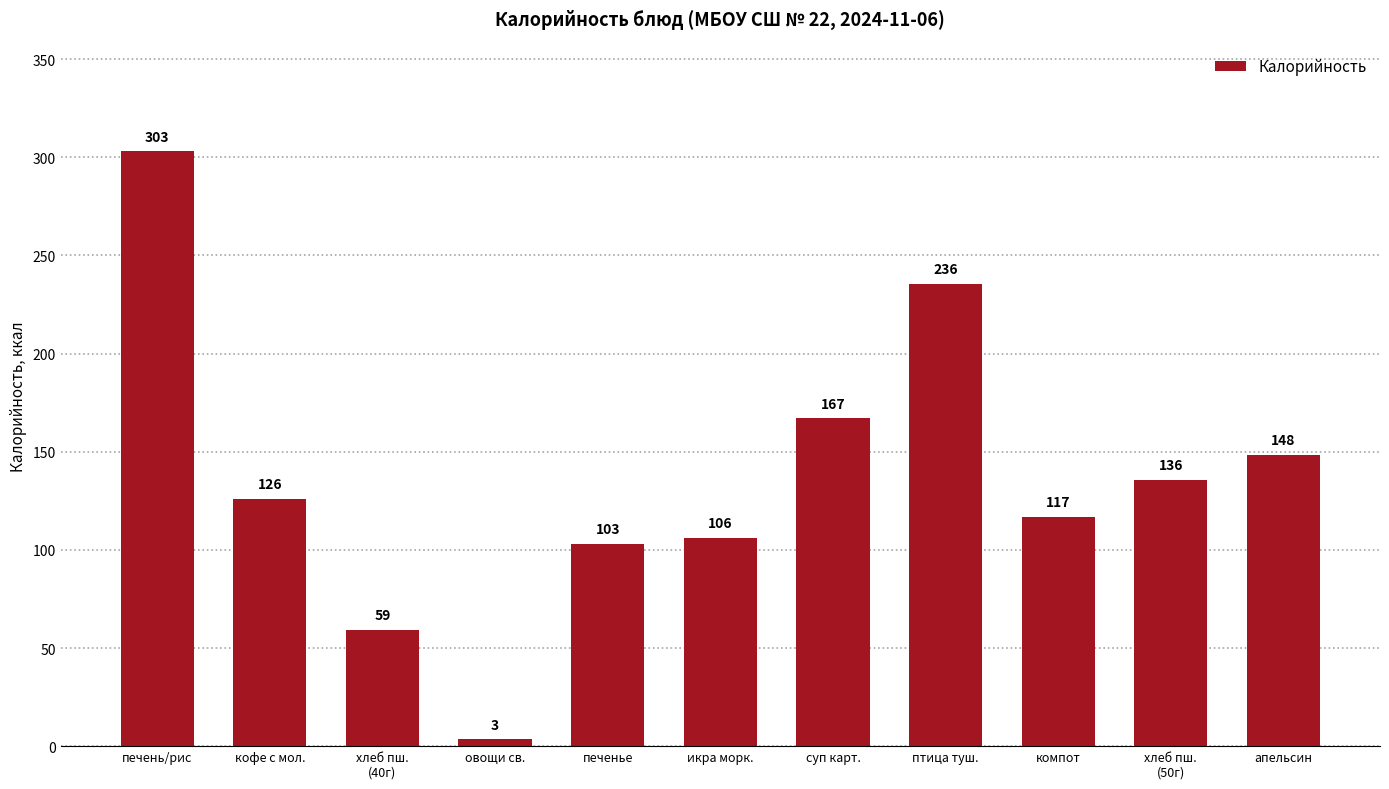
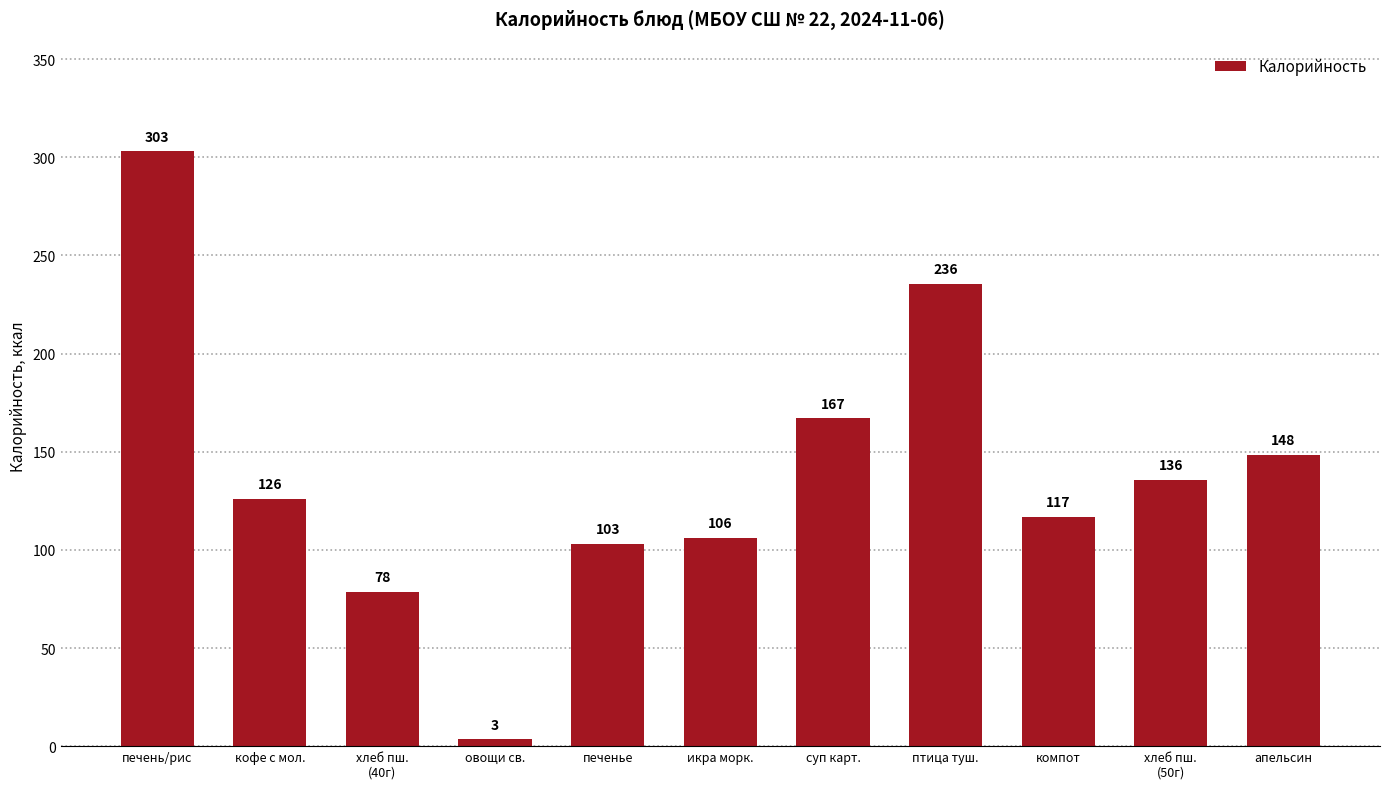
  {
    "печень/рис": 303,
    "кофе с мол.": 126,
-   "хлеб пш. (40г)": 59,
+   "хлеб пш. (40г)": 78,
    "овощи св.": 3,
    "печенье": 103,
    "икра морк.": 106,
    "суп карт.": 167,
    "птица туш.": 236,
    "компот": 117,
    "хлеб пш. (50г)": 136,
    "апельсин": 148
  }
